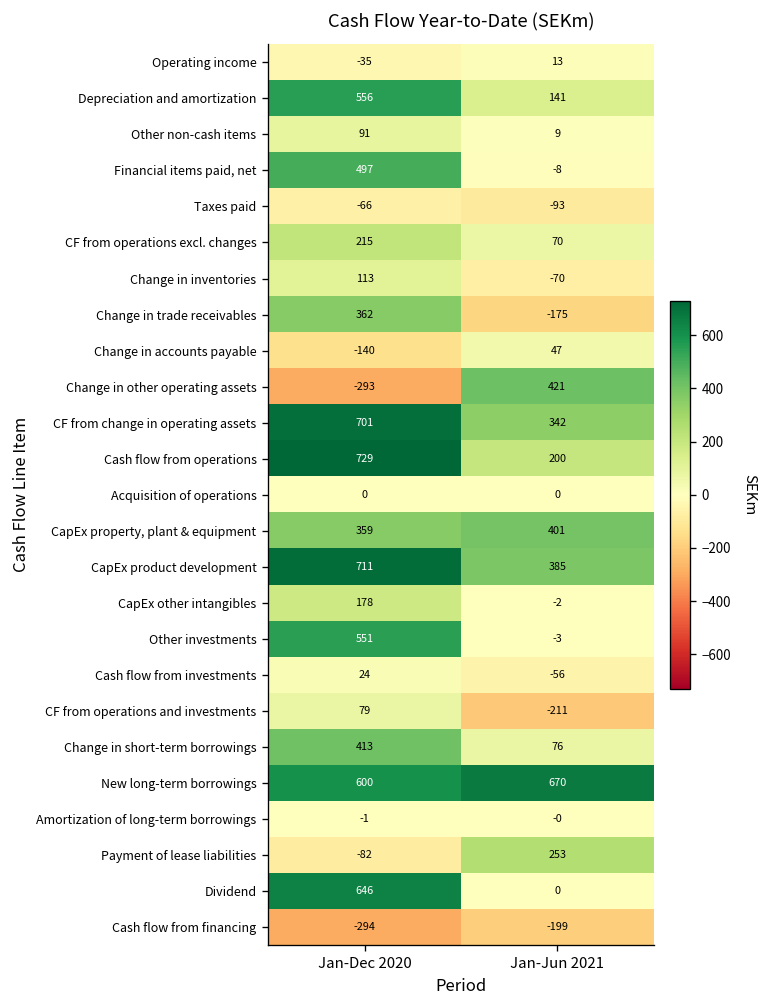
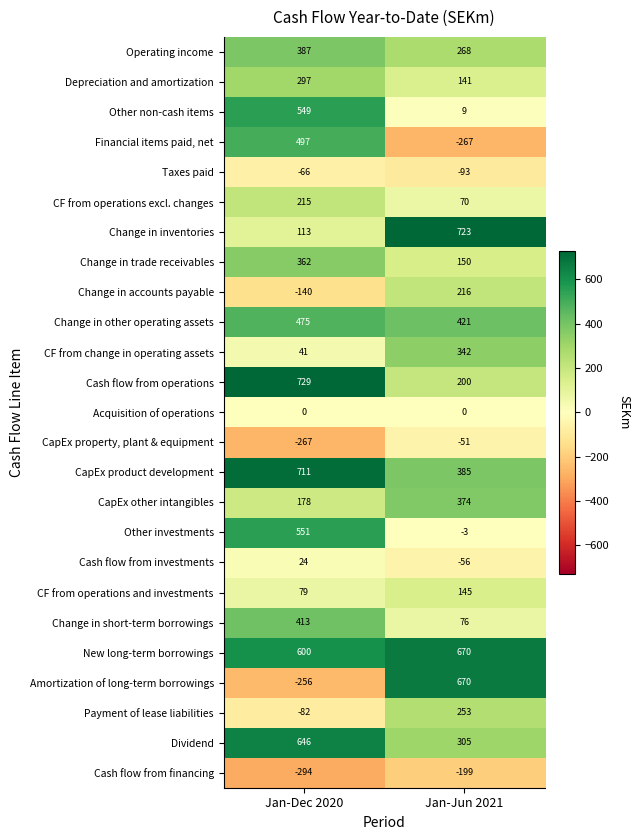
  {
    "Operating income": {
-     "Jan-Dec 2020": -35,
-     "Jan-Jun 2021": 13
+     "Jan-Dec 2020": 387,
+     "Jan-Jun 2021": 268
    },
    "Depreciation and amortization": {
-     "Jan-Dec 2020": 556,
+     "Jan-Dec 2020": 297,
      "Jan-Jun 2021": 141
    },
    "Other non-cash items": {
-     "Jan-Dec 2020": 91,
+     "Jan-Dec 2020": 549,
      "Jan-Jun 2021": 9
    },
    "Financial items paid, net": {
      "Jan-Dec 2020": 497,
-     "Jan-Jun 2021": -8
+     "Jan-Jun 2021": -267
    },
    "Taxes paid": {
      "Jan-Dec 2020": -66,
      "Jan-Jun 2021": -93
    },
    "CF from operations excl. changes": {
      "Jan-Dec 2020": 215,
      "Jan-Jun 2021": 70
    },
    "Change in inventories": {
      "Jan-Dec 2020": 113,
-     "Jan-Jun 2021": -70
+     "Jan-Jun 2021": 723
    },
    "Change in trade receivables": {
      "Jan-Dec 2020": 362,
-     "Jan-Jun 2021": -175
+     "Jan-Jun 2021": 150
    },
    "Change in accounts payable": {
      "Jan-Dec 2020": -140,
-     "Jan-Jun 2021": 47
+     "Jan-Jun 2021": 216
    },
    "Change in other operating assets": {
-     "Jan-Dec 2020": -293,
+     "Jan-Dec 2020": 475,
      "Jan-Jun 2021": 421
    },
    "CF from change in operating assets": {
-     "Jan-Dec 2020": 701,
+     "Jan-Dec 2020": 41,
      "Jan-Jun 2021": 342
    },
    "Cash flow from operations": {
      "Jan-Dec 2020": 729,
      "Jan-Jun 2021": 200
    },
    "Acquisition of operations": {
      "Jan-Dec 2020": 0,
      "Jan-Jun 2021": 0
    },
    "CapEx property, plant & equipment": {
-     "Jan-Dec 2020": 359,
-     "Jan-Jun 2021": 401
+     "Jan-Dec 2020": -267,
+     "Jan-Jun 2021": -51
    },
    "CapEx product development": {
      "Jan-Dec 2020": 711,
      "Jan-Jun 2021": 385
    },
    "CapEx other intangibles": {
      "Jan-Dec 2020": 178,
-     "Jan-Jun 2021": -2
+     "Jan-Jun 2021": 374
    },
    "Other investments": {
      "Jan-Dec 2020": 551,
      "Jan-Jun 2021": -3
    },
    "Cash flow from investments": {
      "Jan-Dec 2020": 24,
      "Jan-Jun 2021": -56
    },
    "CF from operations and investments": {
      "Jan-Dec 2020": 79,
-     "Jan-Jun 2021": -211
+     "Jan-Jun 2021": 145
    },
    "Change in short-term borrowings": {
      "Jan-Dec 2020": 413,
      "Jan-Jun 2021": 76
    },
    "New long-term borrowings": {
      "Jan-Dec 2020": 600,
      "Jan-Jun 2021": 670
    },
    "Amortization of long-term borrowings": {
-     "Jan-Dec 2020": -1,
-     "Jan-Jun 2021": -0
+     "Jan-Dec 2020": -256,
+     "Jan-Jun 2021": 670
    },
    "Payment of lease liabilities": {
      "Jan-Dec 2020": -82,
      "Jan-Jun 2021": 253
    },
    "Dividend": {
      "Jan-Dec 2020": 646,
-     "Jan-Jun 2021": 0
+     "Jan-Jun 2021": 305
    },
    "Cash flow from financing": {
      "Jan-Dec 2020": -294,
      "Jan-Jun 2021": -199
    }
  }
